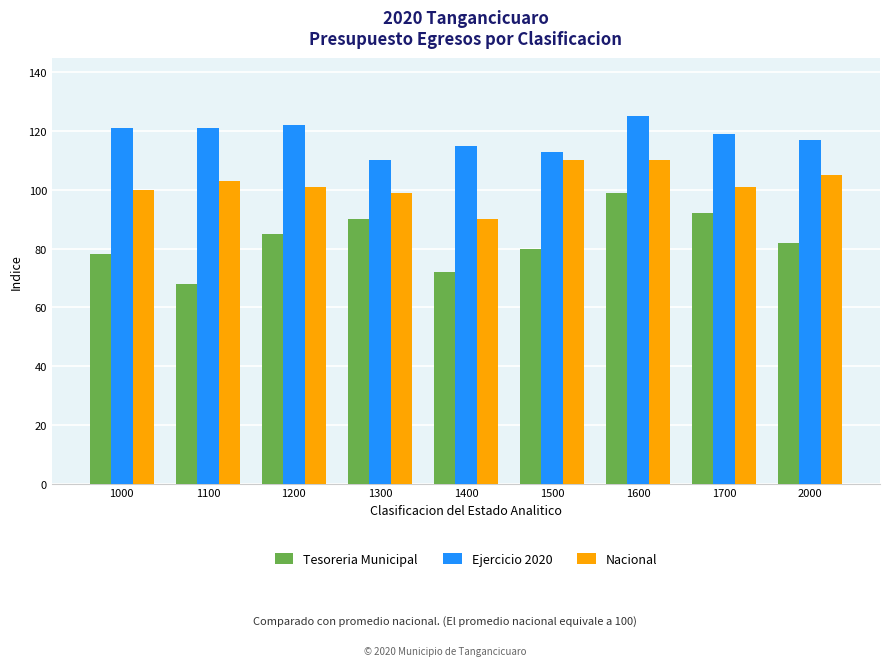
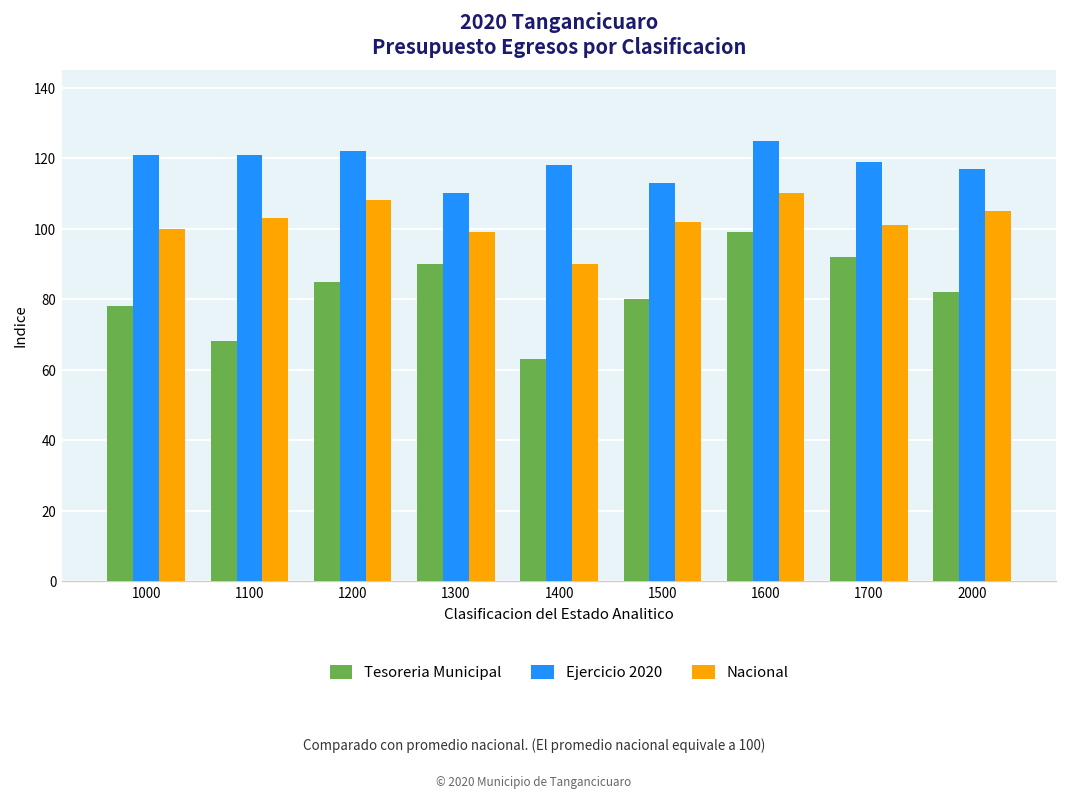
  {
    "Tesoreria Municipal": {
      "1000": 78,
      "1100": 68,
      "1200": 85,
      "1300": 90,
-     "1400": 72,
+     "1400": 63,
      "1500": 80,
      "1600": 99,
      "1700": 92,
      "2000": 82
    },
    "Ejercicio 2020": {
      "1000": 121,
      "1100": 121,
      "1200": 122,
      "1300": 110,
-     "1400": 115,
+     "1400": 118,
      "1500": 113,
      "1600": 125,
      "1700": 119,
      "2000": 117
    },
    "Nacional": {
      "1000": 100,
      "1100": 103,
-     "1200": 101,
+     "1200": 108,
      "1300": 99,
      "1400": 90,
-     "1500": 110,
+     "1500": 102,
      "1600": 110,
      "1700": 101,
      "2000": 105
    }
  }
